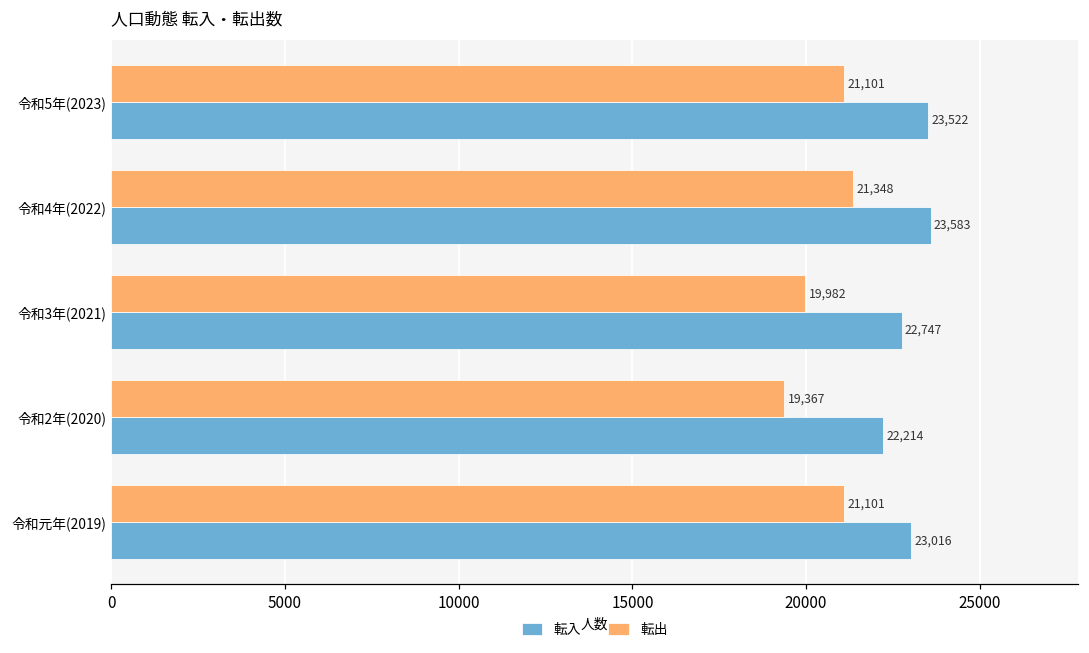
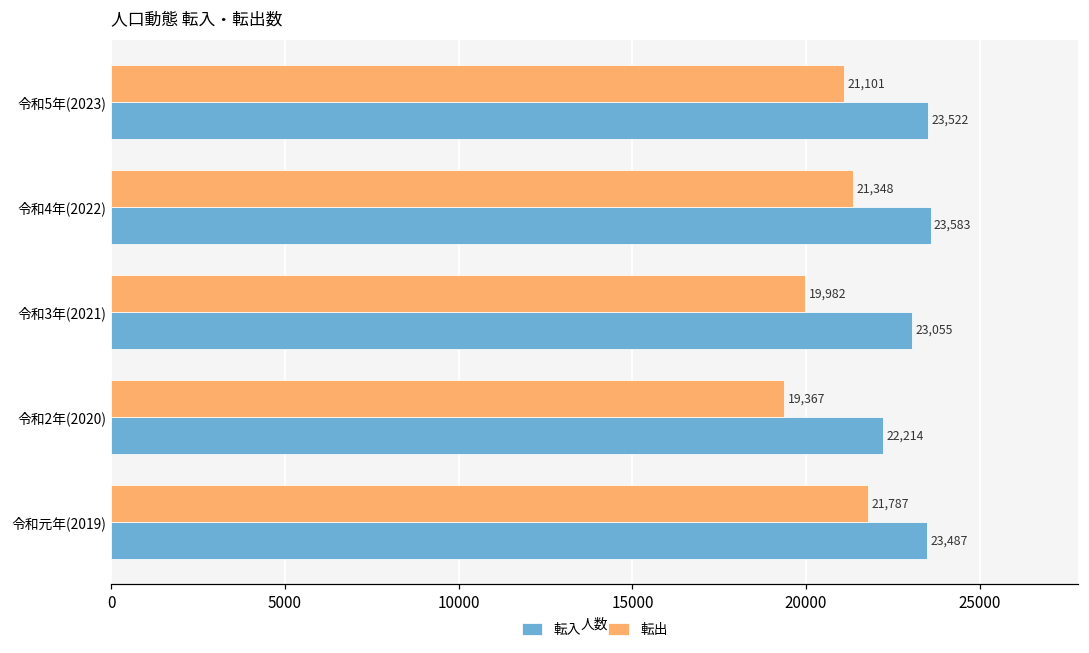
  {
    "転入": {
      "令和5年(2023)": "23,522",
      "令和4年(2022)": "23,583",
-     "令和3年(2021)": "22,747",
+     "令和3年(2021)": "23,055",
      "令和2年(2020)": "22,214",
-     "令和元年(2019)": "23,016"
+     "令和元年(2019)": "23,487"
    },
    "転出": {
      "令和5年(2023)": "21,101",
      "令和4年(2022)": "21,348",
      "令和3年(2021)": "19,982",
      "令和2年(2020)": "19,367",
-     "令和元年(2019)": "21,101"
+     "令和元年(2019)": "21,787"
    }
  }
